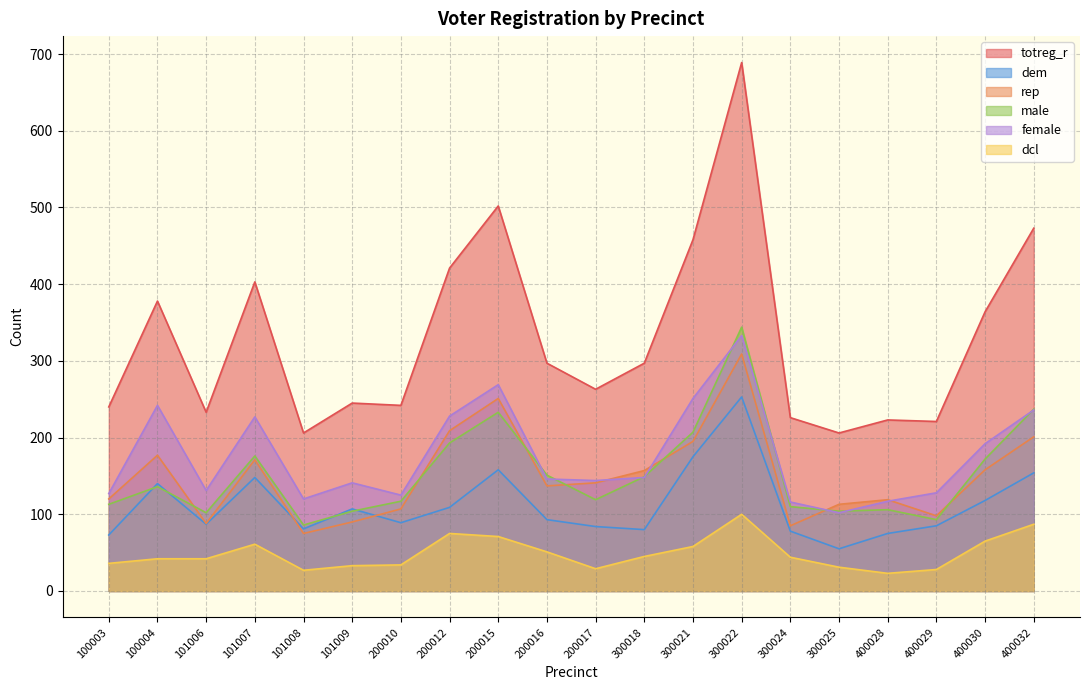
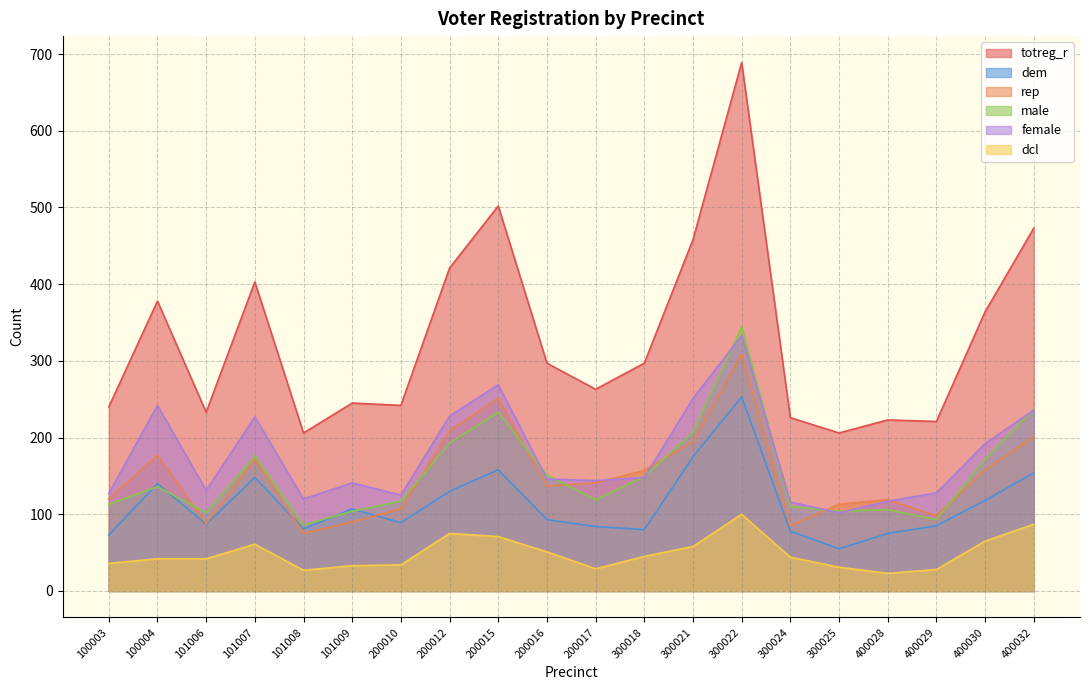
  {
    "dem": {
      "100003": 70,
      "100004": 140,
      "101007": 150,
      "101008": 80,
      "200010": 90,
-     "200012": 110,
+     "200012": 130,
      "200015": 160,
      "200016": 90,
      "200017": 80,
      "300018": 80,
      "300021": 180,
      "300022": 250,
      "300024": 80,
      "300025": 60,
      "400028": 80,
      "400029": 90,
      "400030": 120,
      "400032": 150
    },
    "male": {
      "100003": 110,
      "100004": 140,
      "101006": 100,
      "101007": 180,
      "101008": 90,
      "200010": 120,
      "200012": 190,
      "200015": 230,
      "200016": 150,
      "200017": 120,
      "300021": 210,
      "300022": 340,
      "300024": 110,
      "400028": 110,
      "400029": 90,
      "400030": 170
    },
    "female": {
      "100003": 130,
      "100004": 240,
      "101006": 130,
      "101007": 230,
      "101008": 120,
      "101009": 140,
      "200010": 130,
      "200012": 230,
      "200015": 270,
      "200016": 150,
      "300021": 250,
      "300022": 330,
      "300024": 120,
      "400029": 130,
      "400030": 190
    }
  }
